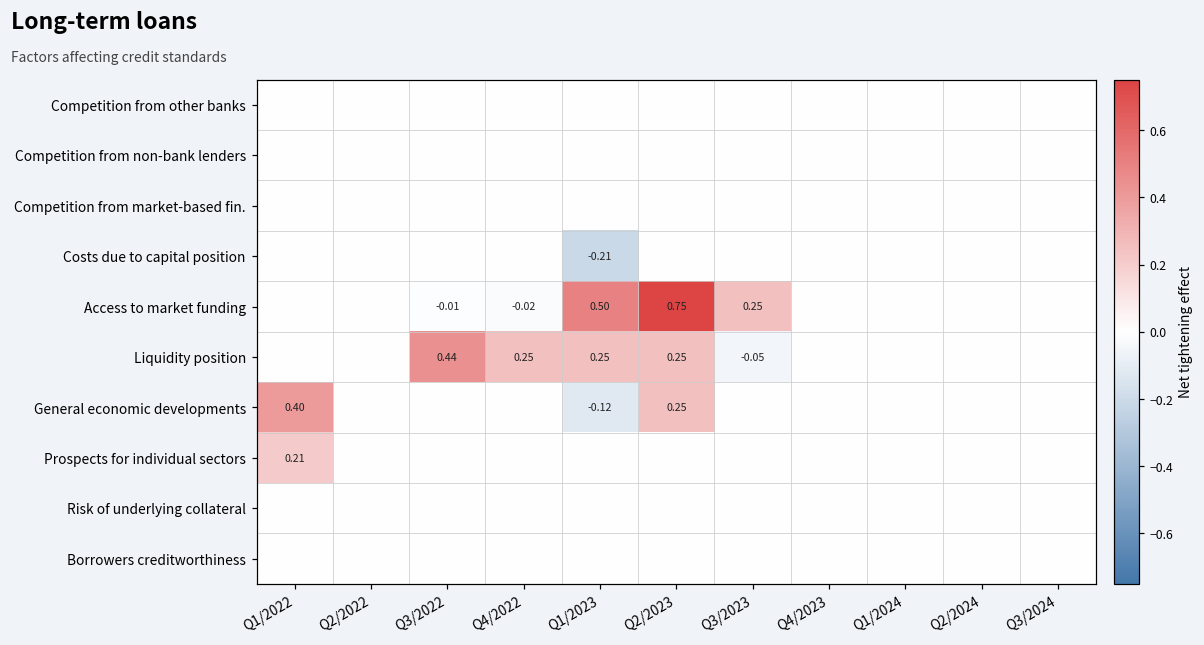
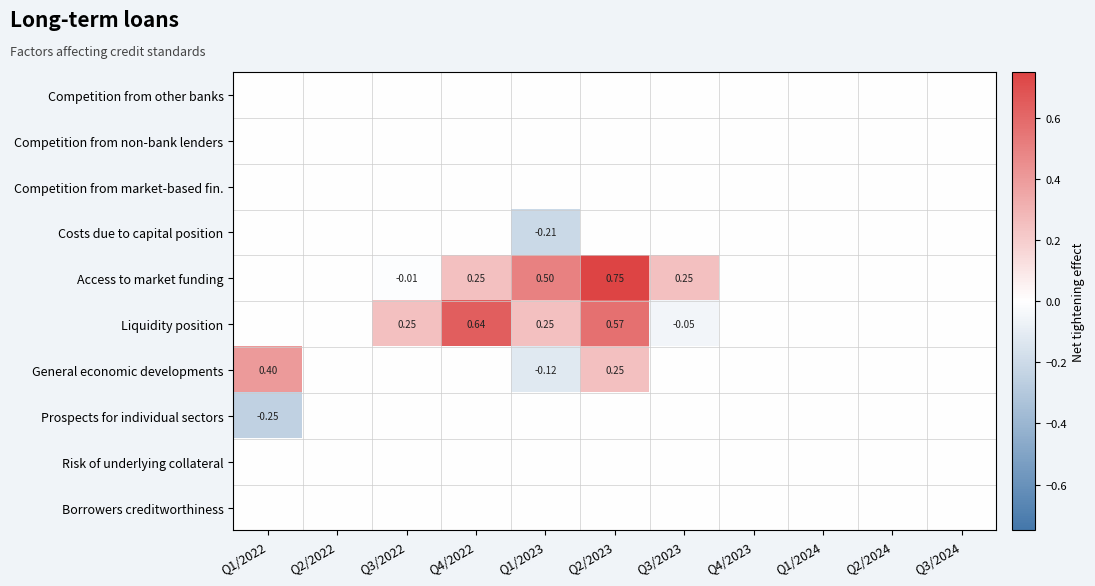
  {
    "Costs due to capital position": {
      "Q1/2023": -0.21
    },
    "Access to market funding": {
      "Q3/2022": -0.01,
-     "Q4/2022": -0.02,
+     "Q4/2022": 0.25,
      "Q1/2023": 0.50,
      "Q2/2023": 0.75,
      "Q3/2023": 0.25
    },
    "Liquidity position": {
-     "Q3/2022": 0.44,
-     "Q4/2022": 0.25,
+     "Q3/2022": 0.25,
+     "Q4/2022": 0.64,
      "Q1/2023": 0.25,
-     "Q2/2023": 0.25,
+     "Q2/2023": 0.57,
      "Q3/2023": -0.05
    },
    "General economic developments": {
      "Q1/2022": 0.40,
      "Q1/2023": -0.12,
      "Q2/2023": 0.25
    },
    "Prospects for individual sectors": {
-     "Q1/2022": 0.21
+     "Q1/2022": -0.25
    }
  }
